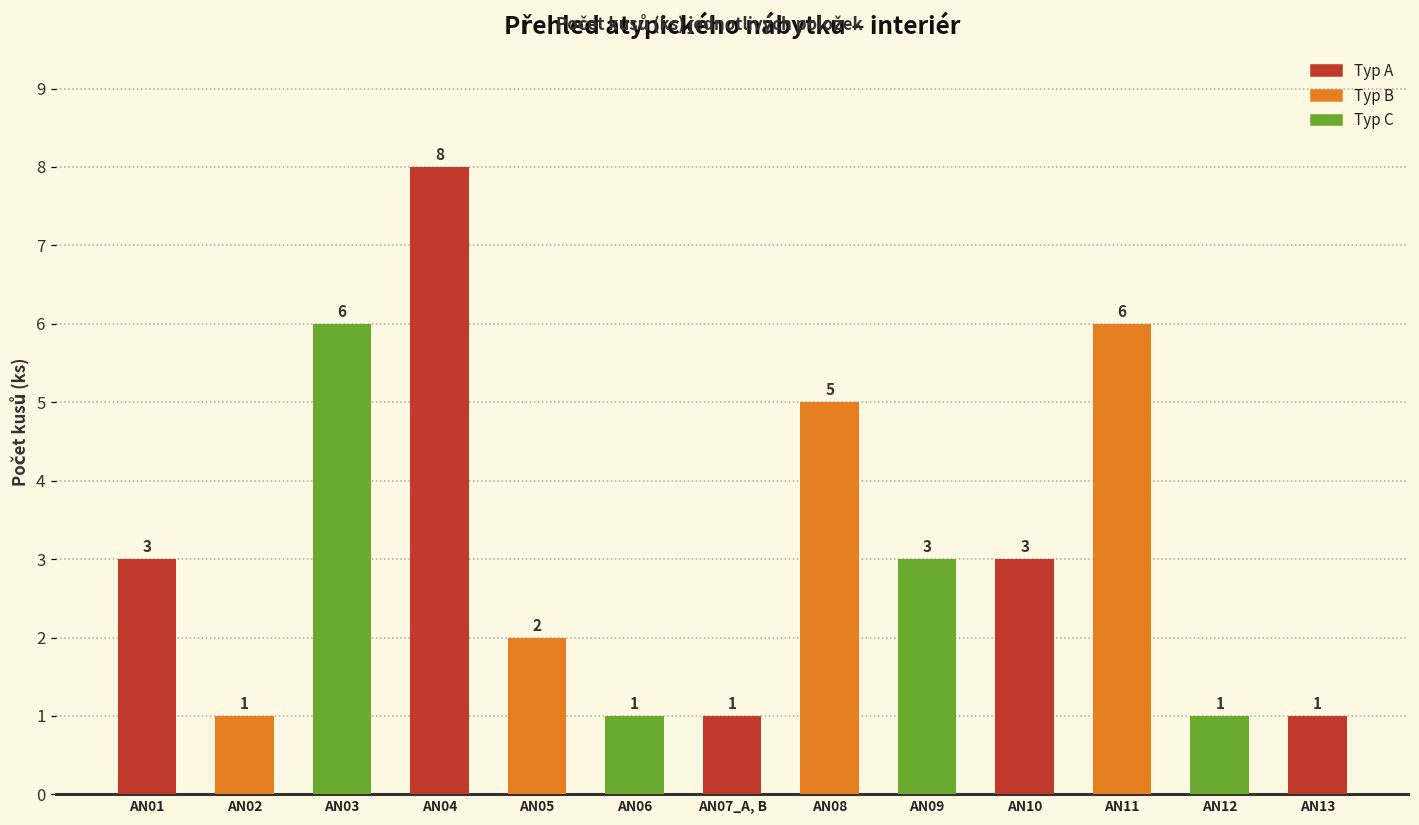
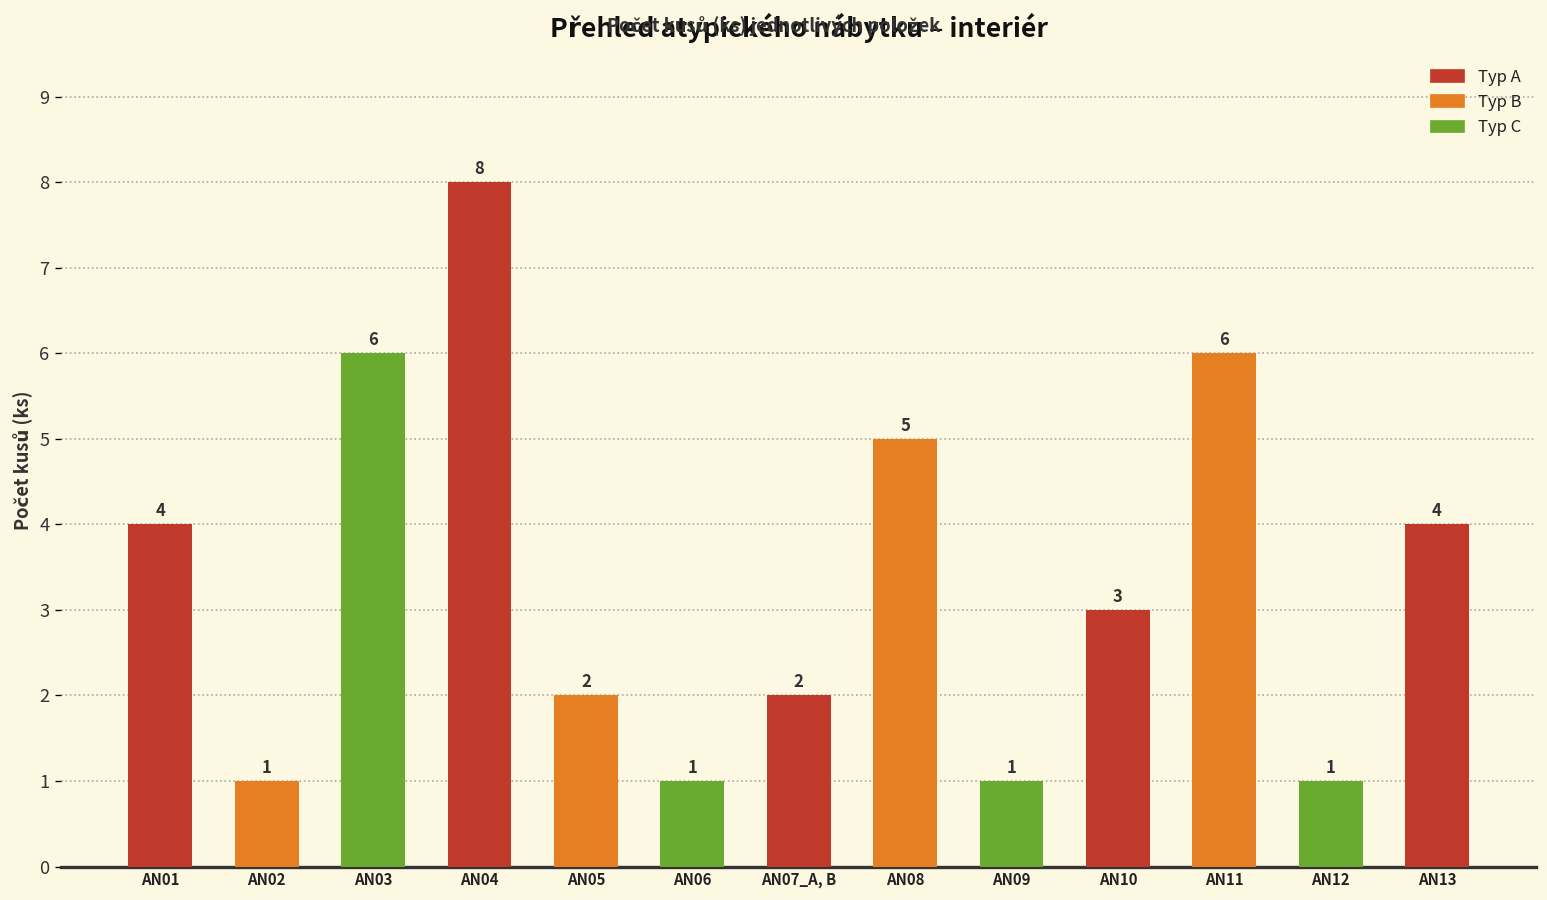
  {
-   "AN01": 3,
+   "AN01": 4,
    "AN02": 1,
    "AN03": 6,
    "AN04": 8,
    "AN05": 2,
    "AN06": 1,
-   "AN07_A, B": 1,
+   "AN07_A, B": 2,
    "AN08": 5,
-   "AN09": 3,
+   "AN09": 1,
    "AN10": 3,
    "AN11": 6,
    "AN12": 1,
-   "AN13": 1
+   "AN13": 4
  }
